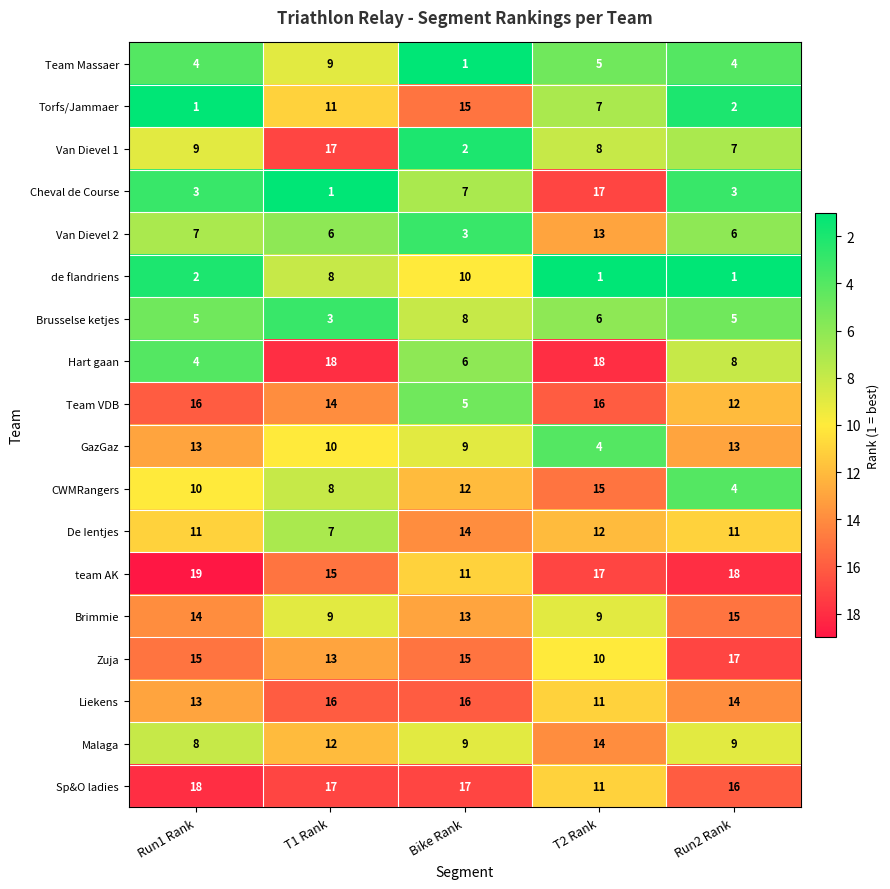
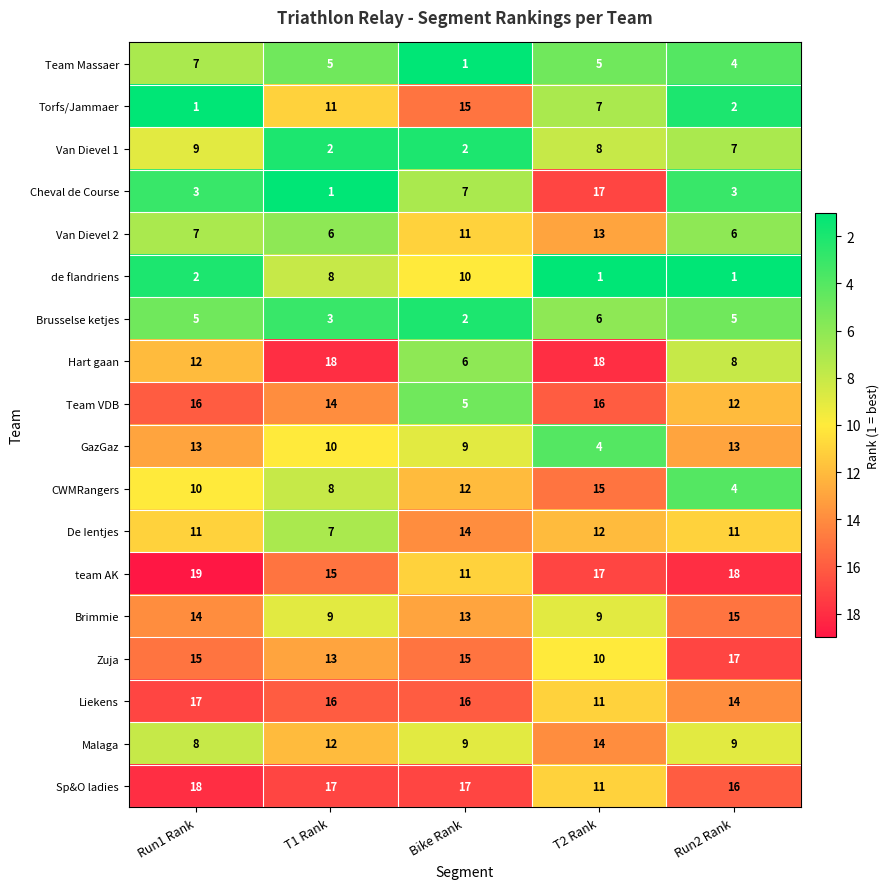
  {
    "Team Massaer": {
-     "Run1 Rank": 4,
-     "T1 Rank": 9,
+     "Run1 Rank": 7,
+     "T1 Rank": 5,
      "Bike Rank": 1,
      "T2 Rank": 5,
      "Run2 Rank": 4
    },
    "Torfs/Jammaer": {
      "Run1 Rank": 1,
      "T1 Rank": 11,
      "Bike Rank": 15,
      "T2 Rank": 7,
      "Run2 Rank": 2
    },
    "Van Dievel 1": {
      "Run1 Rank": 9,
-     "T1 Rank": 17,
+     "T1 Rank": 2,
      "Bike Rank": 2,
      "T2 Rank": 8,
      "Run2 Rank": 7
    },
    "Cheval de Course": {
      "Run1 Rank": 3,
      "T1 Rank": 1,
      "Bike Rank": 7,
      "T2 Rank": 17,
      "Run2 Rank": 3
    },
    "Van Dievel 2": {
      "Run1 Rank": 7,
      "T1 Rank": 6,
-     "Bike Rank": 3,
+     "Bike Rank": 11,
      "T2 Rank": 13,
      "Run2 Rank": 6
    },
    "de flandriens": {
      "Run1 Rank": 2,
      "T1 Rank": 8,
      "Bike Rank": 10,
      "T2 Rank": 1,
      "Run2 Rank": 1
    },
    "Brusselse ketjes": {
      "Run1 Rank": 5,
      "T1 Rank": 3,
-     "Bike Rank": 8,
+     "Bike Rank": 2,
      "T2 Rank": 6,
      "Run2 Rank": 5
    },
    "Hart gaan": {
-     "Run1 Rank": 4,
+     "Run1 Rank": 12,
      "T1 Rank": 18,
      "Bike Rank": 6,
      "T2 Rank": 18,
      "Run2 Rank": 8
    },
    "Team VDB": {
      "Run1 Rank": 16,
      "T1 Rank": 14,
      "Bike Rank": 5,
      "T2 Rank": 16,
      "Run2 Rank": 12
    },
    "GazGaz": {
      "Run1 Rank": 13,
      "T1 Rank": 10,
      "Bike Rank": 9,
      "T2 Rank": 4,
      "Run2 Rank": 13
    },
    "CWMRangers": {
      "Run1 Rank": 10,
      "T1 Rank": 8,
      "Bike Rank": 12,
      "T2 Rank": 15,
      "Run2 Rank": 4
    },
    "De Ientjes": {
      "Run1 Rank": 11,
      "T1 Rank": 7,
      "Bike Rank": 14,
      "T2 Rank": 12,
      "Run2 Rank": 11
    },
    "team AK": {
      "Run1 Rank": 19,
      "T1 Rank": 15,
      "Bike Rank": 11,
      "T2 Rank": 17,
      "Run2 Rank": 18
    },
    "Brimmie": {
      "Run1 Rank": 14,
      "T1 Rank": 9,
      "Bike Rank": 13,
      "T2 Rank": 9,
      "Run2 Rank": 15
    },
    "Zuja": {
      "Run1 Rank": 15,
      "T1 Rank": 13,
      "Bike Rank": 15,
      "T2 Rank": 10,
      "Run2 Rank": 17
    },
    "Liekens": {
-     "Run1 Rank": 13,
+     "Run1 Rank": 17,
      "T1 Rank": 16,
      "Bike Rank": 16,
      "T2 Rank": 11,
      "Run2 Rank": 14
    },
    "Malaga": {
      "Run1 Rank": 8,
      "T1 Rank": 12,
      "Bike Rank": 9,
      "T2 Rank": 14,
      "Run2 Rank": 9
    },
    "Sp&O ladies": {
      "Run1 Rank": 18,
      "T1 Rank": 17,
      "Bike Rank": 17,
      "T2 Rank": 11,
      "Run2 Rank": 16
    }
  }
